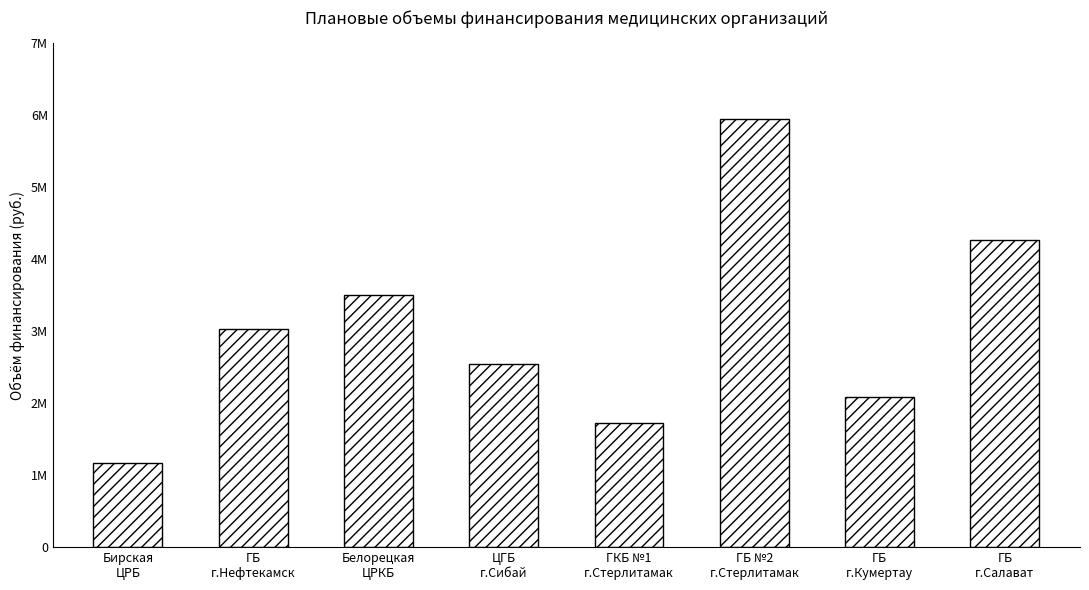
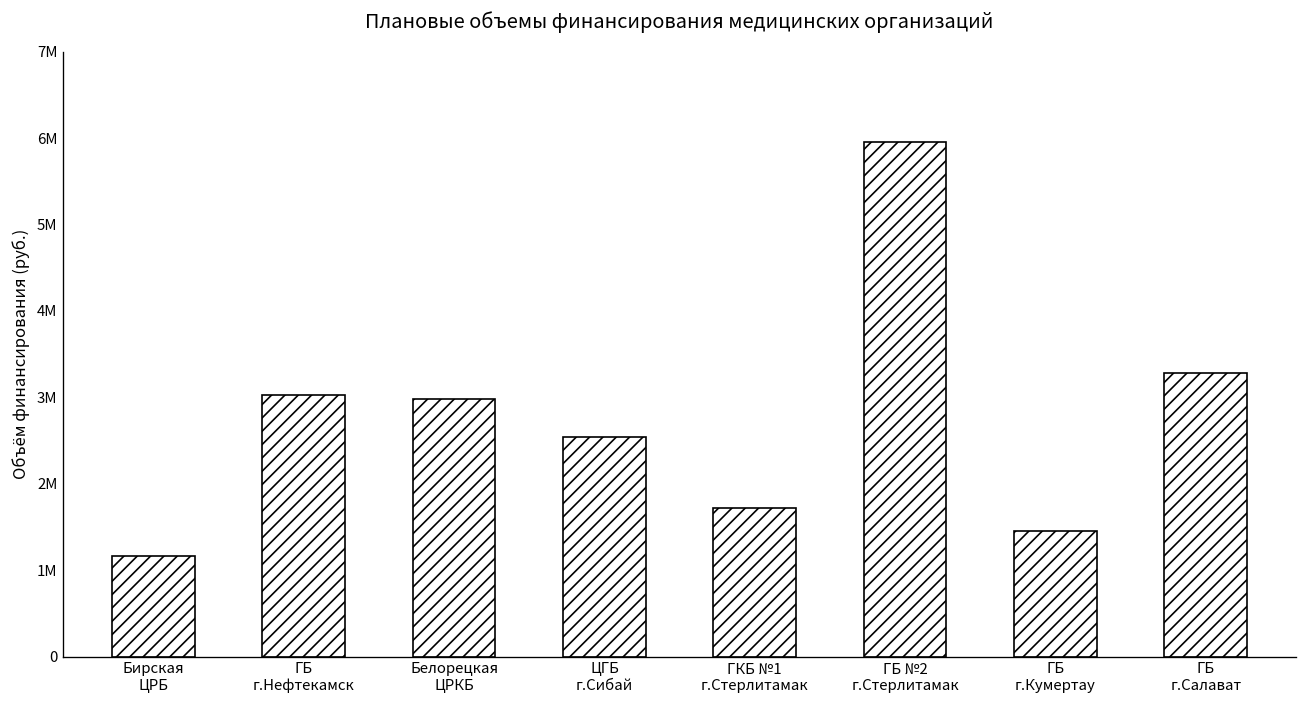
  {
    "Бирская ЦРБ": "1.2М",
    "ГБ г.Нефтекамск": "3.0М",
-   "Белорецкая ЦРКБ": "3.5М",
+   "Белорецкая ЦРКБ": "3.0М",
    "ЦГБ г.Сибай": "2.5М",
    "ГКБ №1 г.Стерлитамак": "1.7М",
    "ГБ №2 г.Стерлитамак": "6.0М",
-   "ГБ г.Кумертау": "2.1М",
-   "ГБ г.Салават": "4.3М"
+   "ГБ г.Кумертау": "1.5М",
+   "ГБ г.Салават": "3.3М"
  }
